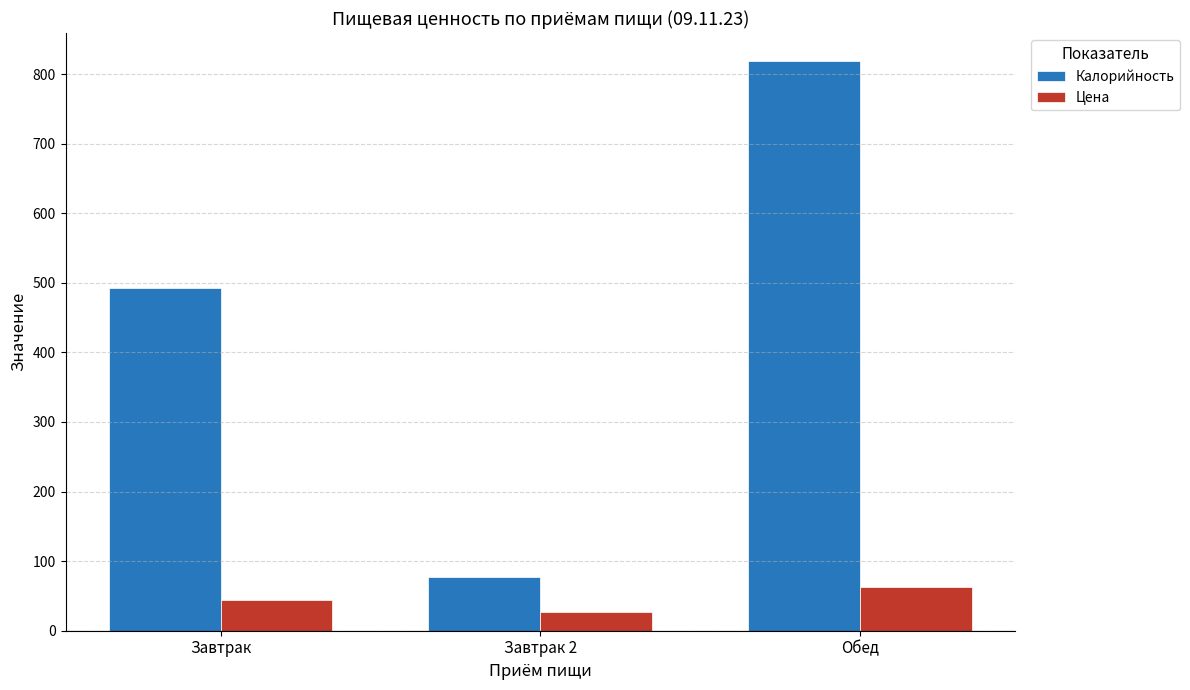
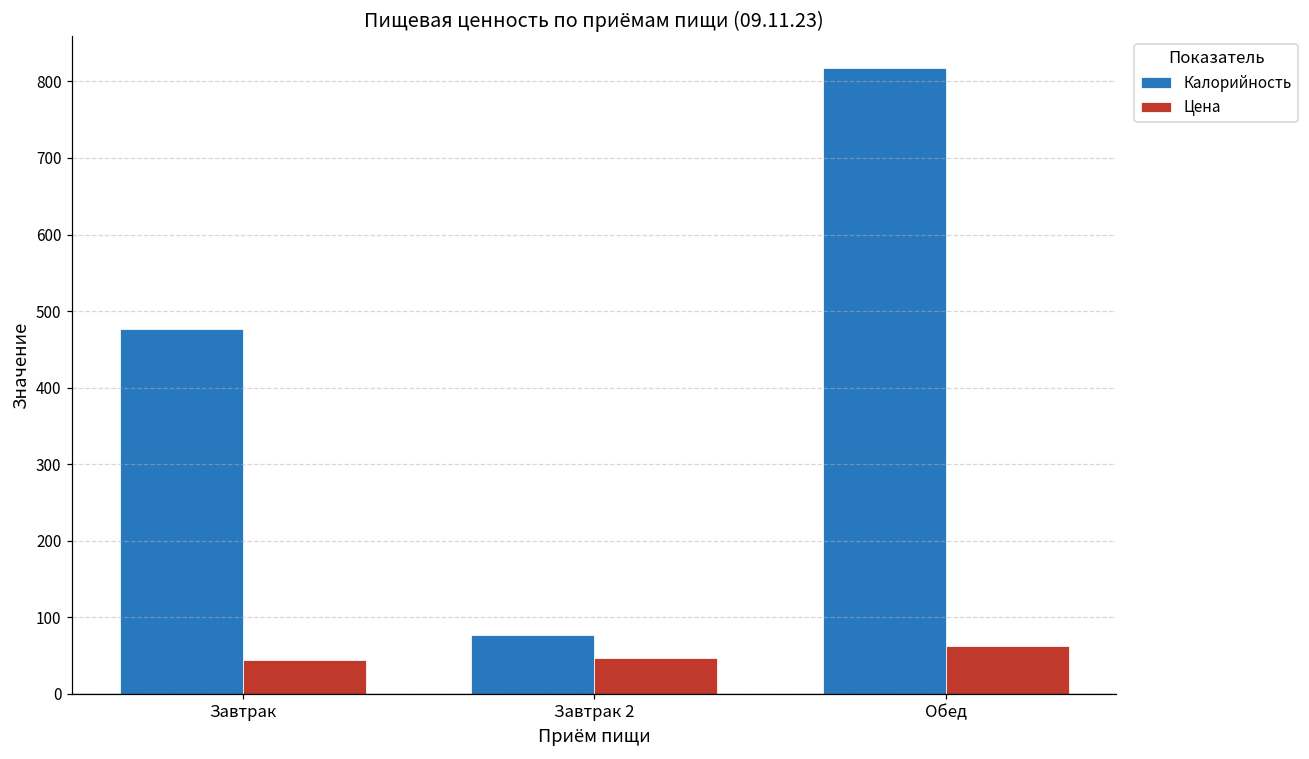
  {
    "Калорийность": {
-     "Завтрак": 490,
+     "Завтрак": 480,
      "Завтрак 2": 80,
      "Обед": 820
    },
    "Цена": {
      "Завтрак": 40,
-     "Завтрак 2": 30,
+     "Завтрак 2": 50,
      "Обед": 60
    }
  }
